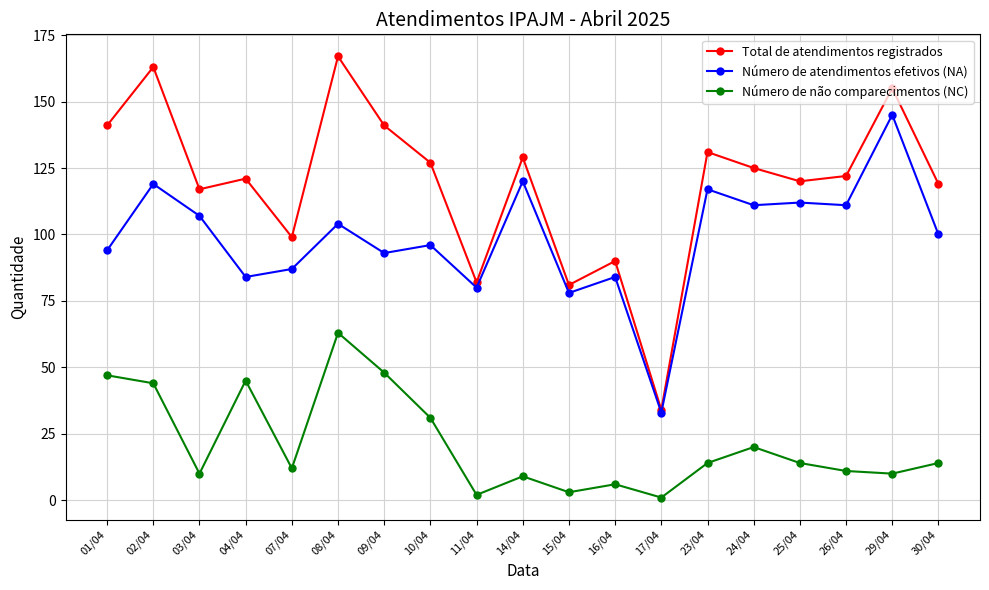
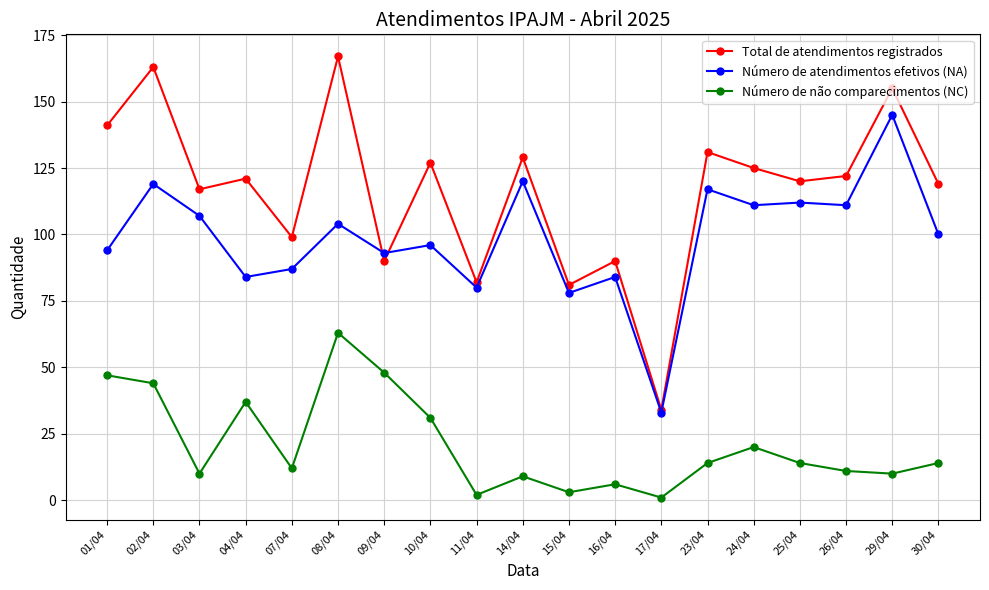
  {
    "Total de atendimentos registrados": {
      "01/04": 141,
      "02/04": 163,
      "03/04": 117,
      "04/04": 121,
      "07/04": 99,
      "08/04": 167,
-     "09/04": 141,
+     "09/04": 90,
      "10/04": 127,
      "11/04": 82,
      "14/04": 129,
      "15/04": 81,
      "16/04": 90,
      "17/04": 34,
      "23/04": 131,
      "24/04": 125,
      "25/04": 120,
      "26/04": 122,
      "30/04": 119
    },
    "Número de atendimentos efetivos (NA)": {
      "01/04": 94,
      "02/04": 119,
      "03/04": 107,
      "04/04": 84,
      "07/04": 87,
      "08/04": 104,
      "09/04": 93,
      "10/04": 96,
      "11/04": 80,
      "14/04": 120,
      "15/04": 78,
      "16/04": 84,
      "17/04": 33,
      "23/04": 117,
      "24/04": 111,
      "25/04": 112,
      "26/04": 111,
      "29/04": 145,
      "30/04": 100
    },
    "Número de não comparecimentos (NC)": {
      "01/04": 47,
      "02/04": 44,
      "03/04": 10,
-     "04/04": 45,
+     "04/04": 37,
      "07/04": 12,
      "08/04": 63,
      "09/04": 48,
      "10/04": 31,
      "11/04": 2,
      "14/04": 9,
      "15/04": 3,
      "16/04": 6,
      "17/04": 1,
      "23/04": 14,
      "24/04": 20,
      "25/04": 14,
      "26/04": 11,
      "29/04": 10,
      "30/04": 14
    }
  }
